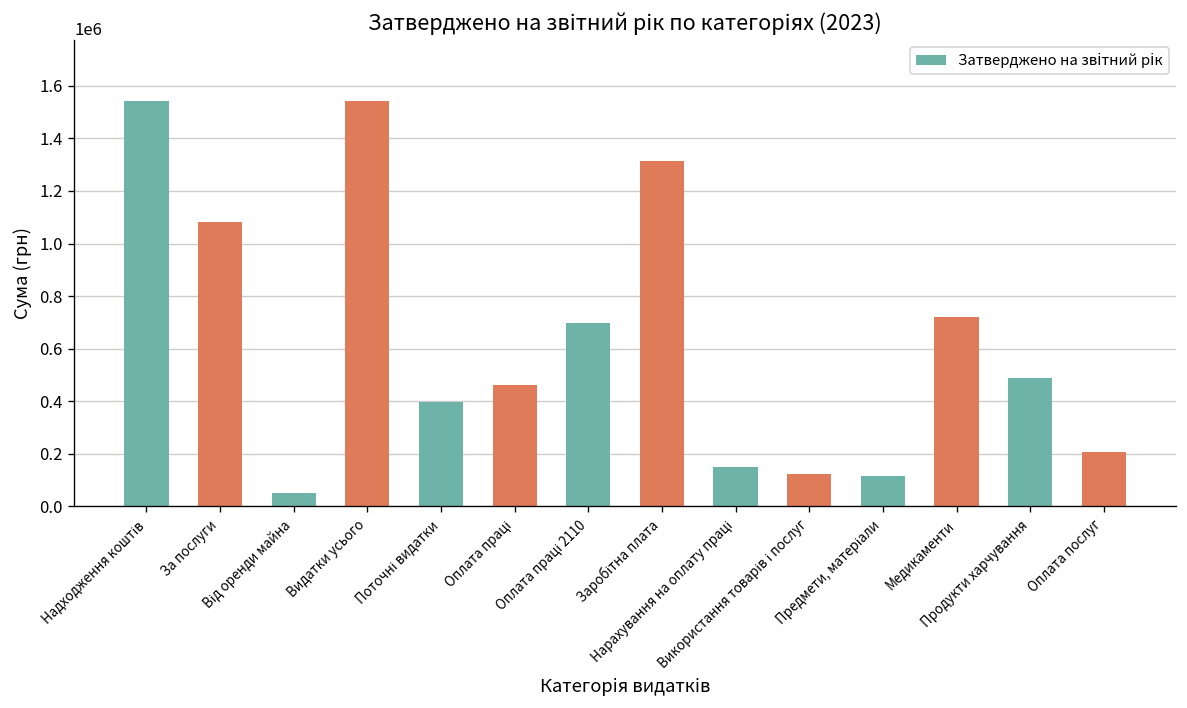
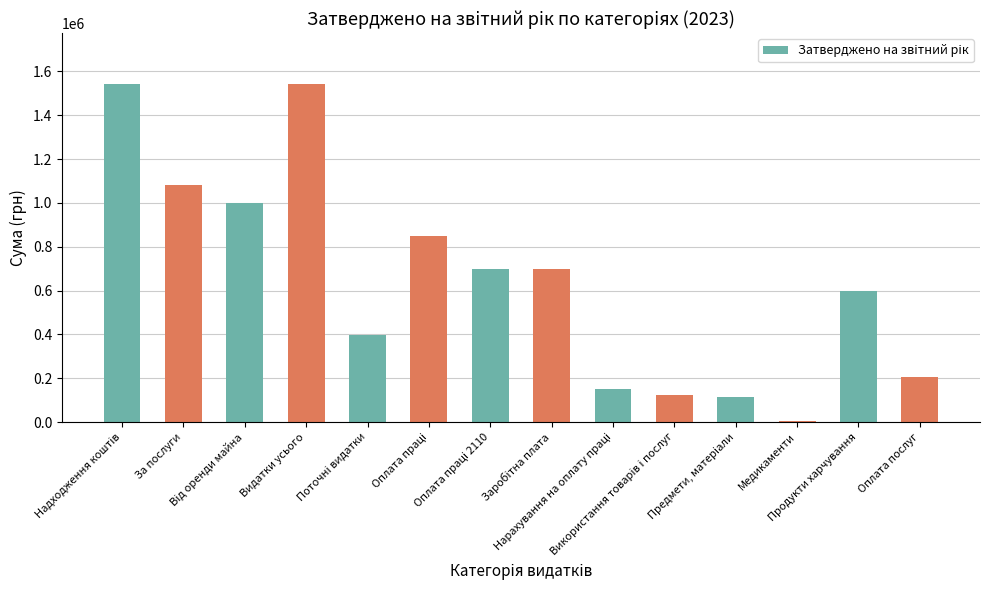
  {
    "Надходження коштів": 1540000,
    "За послуги": 1080000,
-   "Від оренди майна": 50000,
+   "Від оренди майна": 1000000,
    "Видатки усього": 1540000,
    "Поточні видатки": 400000,
-   "Оплата праці": 460000,
+   "Оплата праці": 850000,
    "Оплата праці 2110": 700000,
-   "Заробітна плата": 1310000,
+   "Заробітна плата": 700000,
    "Нарахування на оплату праці": 150000,
    "Використання товарів і послуг": 120000,
    "Предмети, матеріали": 110000,
-   "Медикаменти": 720000,
-   "Продукти харчування": 490000,
+   "Медикаменти": 0,
+   "Продукти харчування": 600000,
    "Оплата послуг": 210000
  }
